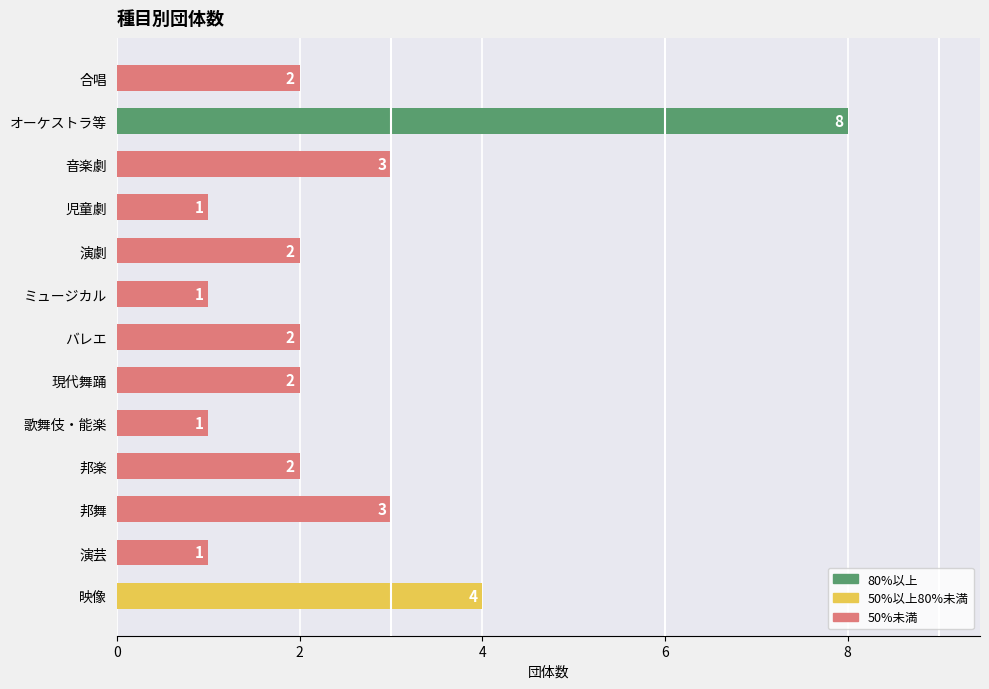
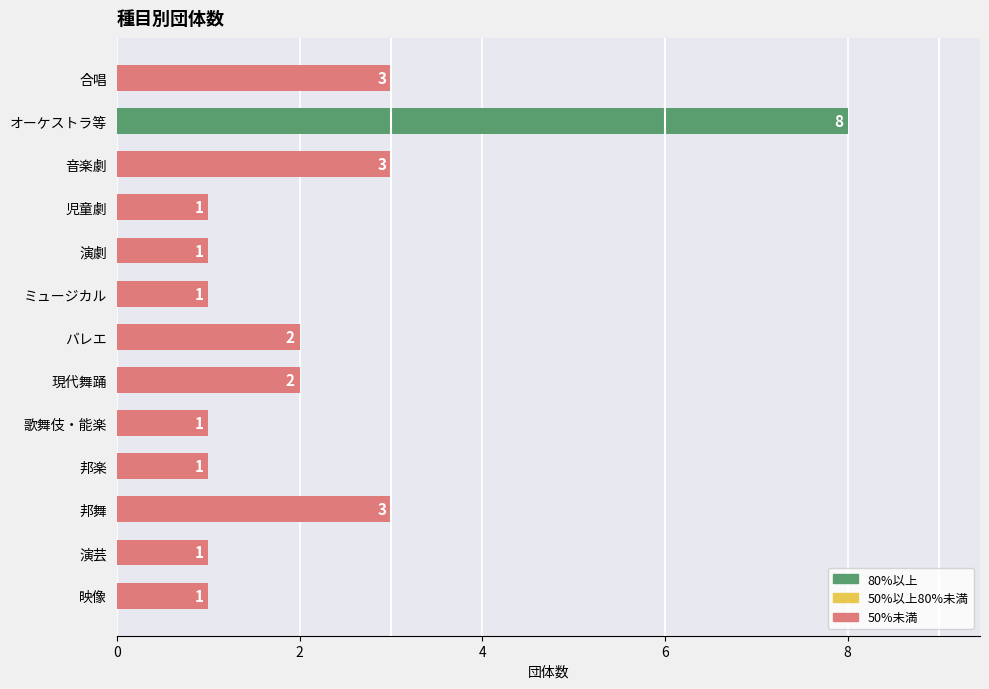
  {
-   "合唱": 2,
+   "合唱": 3,
    "オーケストラ等": 8,
    "音楽劇": 3,
    "児童劇": 1,
-   "演劇": 2,
+   "演劇": 1,
    "ミュージカル": 1,
    "バレエ": 2,
    "現代舞踊": 2,
    "歌舞伎・能楽": 1,
-   "邦楽": 2,
+   "邦楽": 1,
    "邦舞": 3,
    "演芸": 1,
-   "映像": 4
+   "映像": 1
  }
